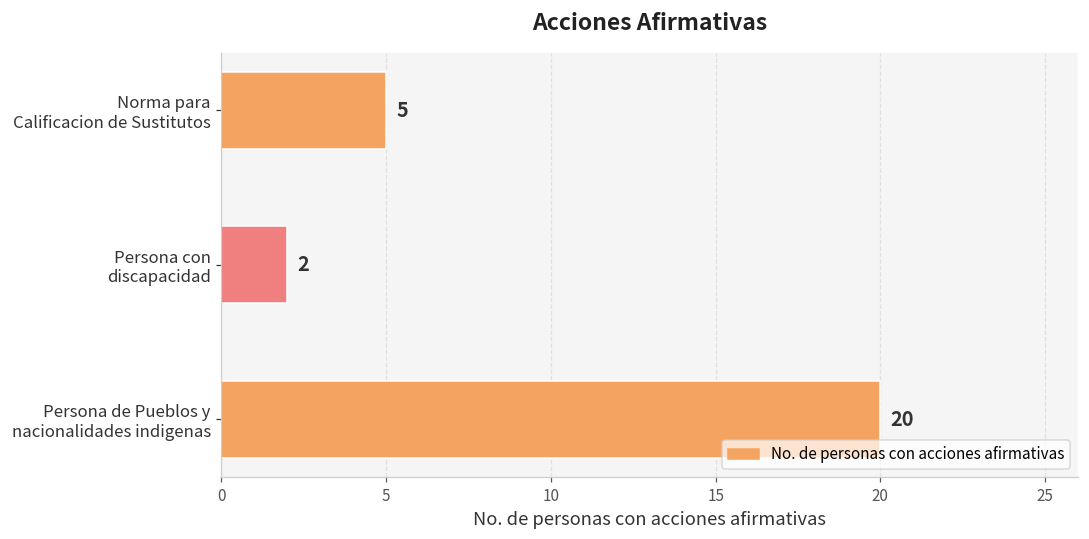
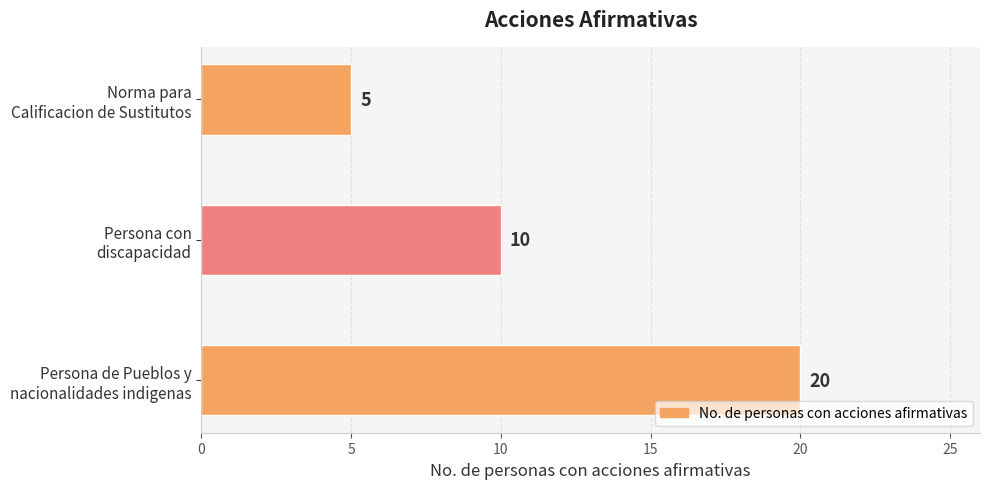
  {
    "Norma para Calificacion de Sustitutos": 5,
-   "Persona con discapacidad": 2,
+   "Persona con discapacidad": 10,
    "Persona de Pueblos y nacionalidades indigenas": 20
  }
